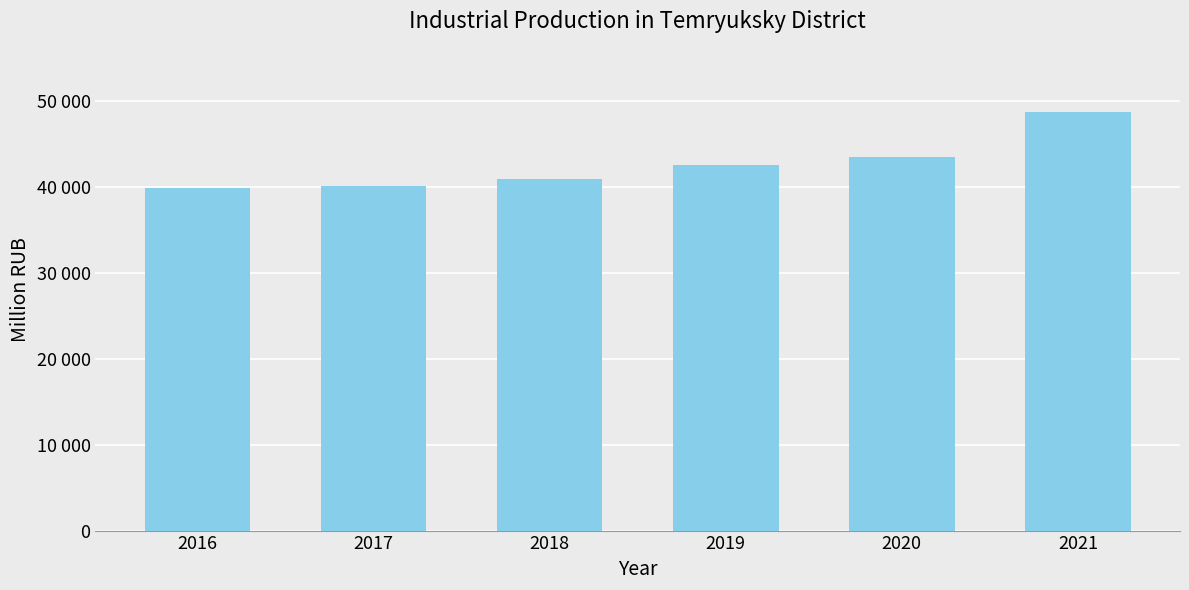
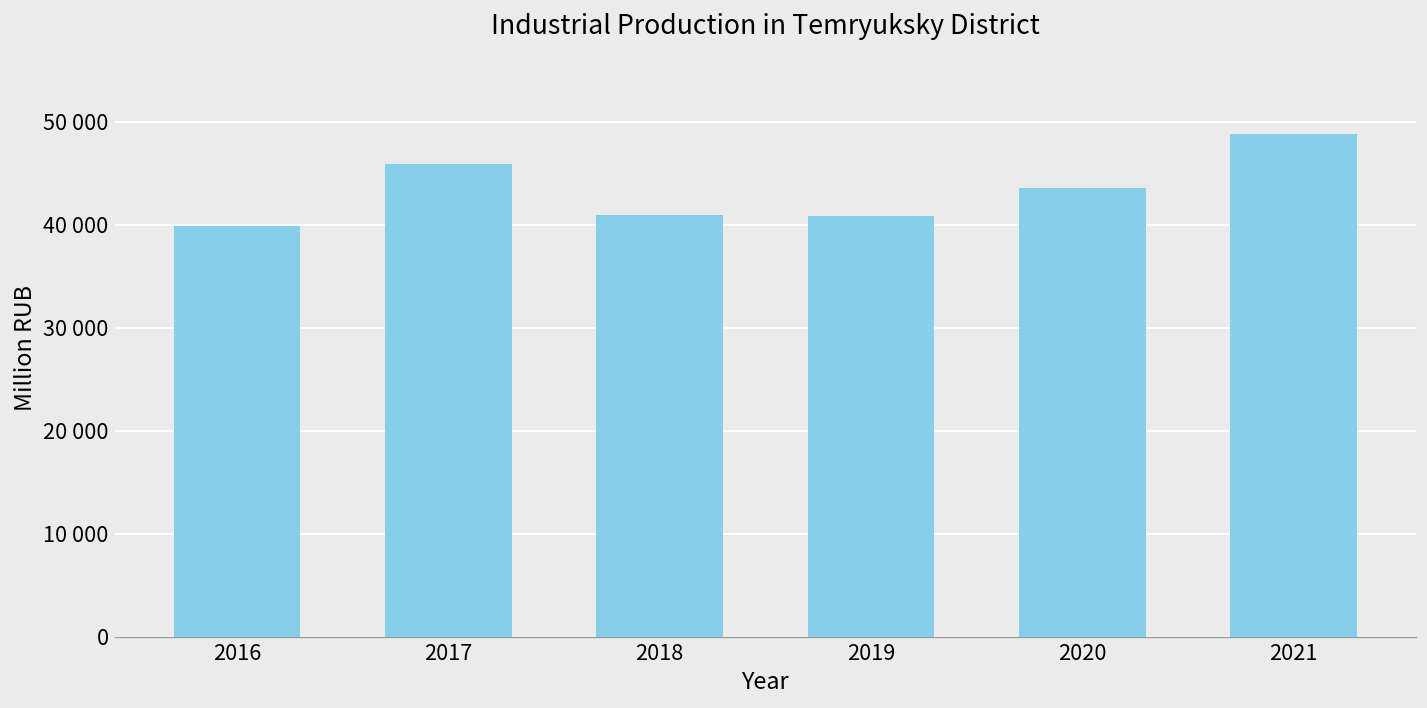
  {
    "2016": 40000,
-   "2017": 40000,
+   "2017": 46000,
    "2018": 41000,
-   "2019": 43000,
+   "2019": 41000,
    "2020": 44000,
    "2021": 49000
  }
